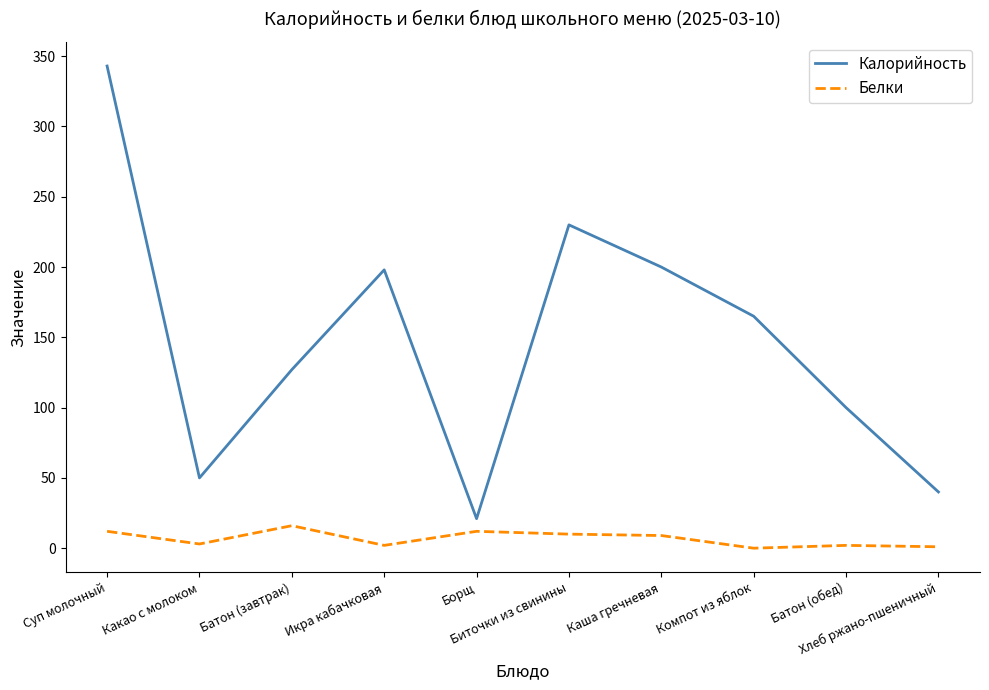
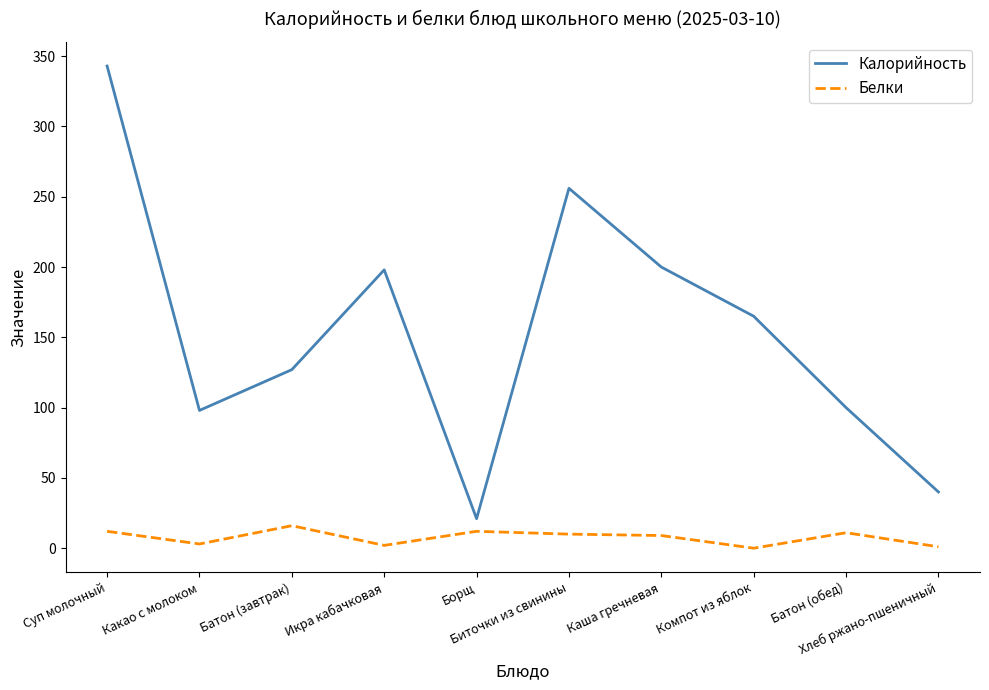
  {
    "Калорийность": {
      "Суп молочный": 343,
-     "Какао с молоком": 50,
+     "Какао с молоком": 98,
      "Батон (завтрак)": 127,
      "Икра кабачковая": 198,
      "Борщ": 21,
-     "Биточки из свинины": 230,
+     "Биточки из свинины": 256,
      "Каша гречневая": 200,
      "Компот из яблок": 165,
      "Батон (обед)": 100,
      "Хлеб ржано-пшеничный": 40
    },
    "Белки": {
      "Суп молочный": 12,
      "Какао с молоком": 3,
      "Батон (завтрак)": 16,
      "Икра кабачковая": 2,
      "Борщ": 12,
      "Биточки из свинины": 10,
      "Каша гречневая": 9,
      "Компот из яблок": 0,
-     "Батон (обед)": 2,
+     "Батон (обед)": 11,
      "Хлеб ржано-пшеничный": 1
    }
  }
